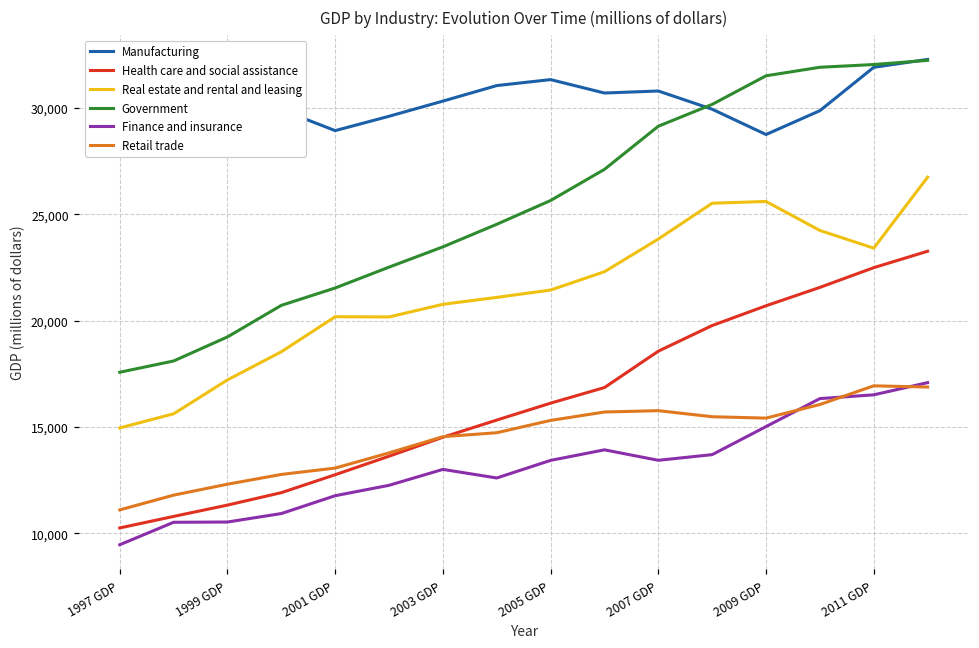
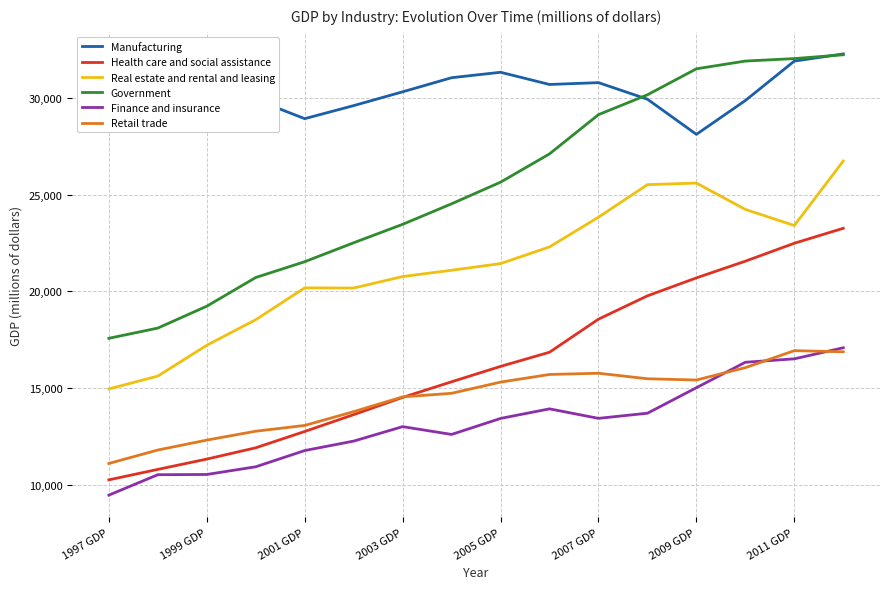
  {
    "Manufacturing": {
      "2001 GDP": "28,900",
      "2003 GDP": "30,300",
      "2005 GDP": "31,300",
      "2007 GDP": "30,800",
-     "2009 GDP": "28,700"
+     "2009 GDP": "28,100"
    },
    "Health care and social assistance": {
      "1997 GDP": "10,200",
      "1999 GDP": "11,300",
      "2001 GDP": "12,800",
      "2005 GDP": "16,100",
      "2007 GDP": "18,600",
      "2009 GDP": "20,700",
      "2011 GDP": "22,500"
    },
    "Real estate and rental and leasing": {
      "1997 GDP": "15,000",
      "1999 GDP": "17,200",
      "2001 GDP": "20,200",
      "2003 GDP": "20,800",
      "2005 GDP": "21,400",
      "2007 GDP": "23,800",
      "2009 GDP": "25,600",
      "2011 GDP": "23,400"
    },
    "Government": {
      "1997 GDP": "17,600",
      "1999 GDP": "19,200",
      "2001 GDP": "21,500",
      "2003 GDP": "23,500",
      "2005 GDP": "25,600",
      "2007 GDP": "29,100",
      "2009 GDP": "31,500"
    },
    "Finance and insurance": {
      "1997 GDP": "9,500",
      "1999 GDP": "10,500",
      "2001 GDP": "11,800",
      "2003 GDP": "13,000",
      "2005 GDP": "13,400",
      "2007 GDP": "13,400",
      "2009 GDP": "15,000",
      "2011 GDP": "16,500"
    },
    "Retail trade": {
      "1997 GDP": "11,100",
      "1999 GDP": "12,300",
      "2001 GDP": "13,100",
      "2005 GDP": "15,300",
      "2007 GDP": "15,800",
      "2009 GDP": "15,400",
      "2011 GDP": "16,900"
    }
  }
